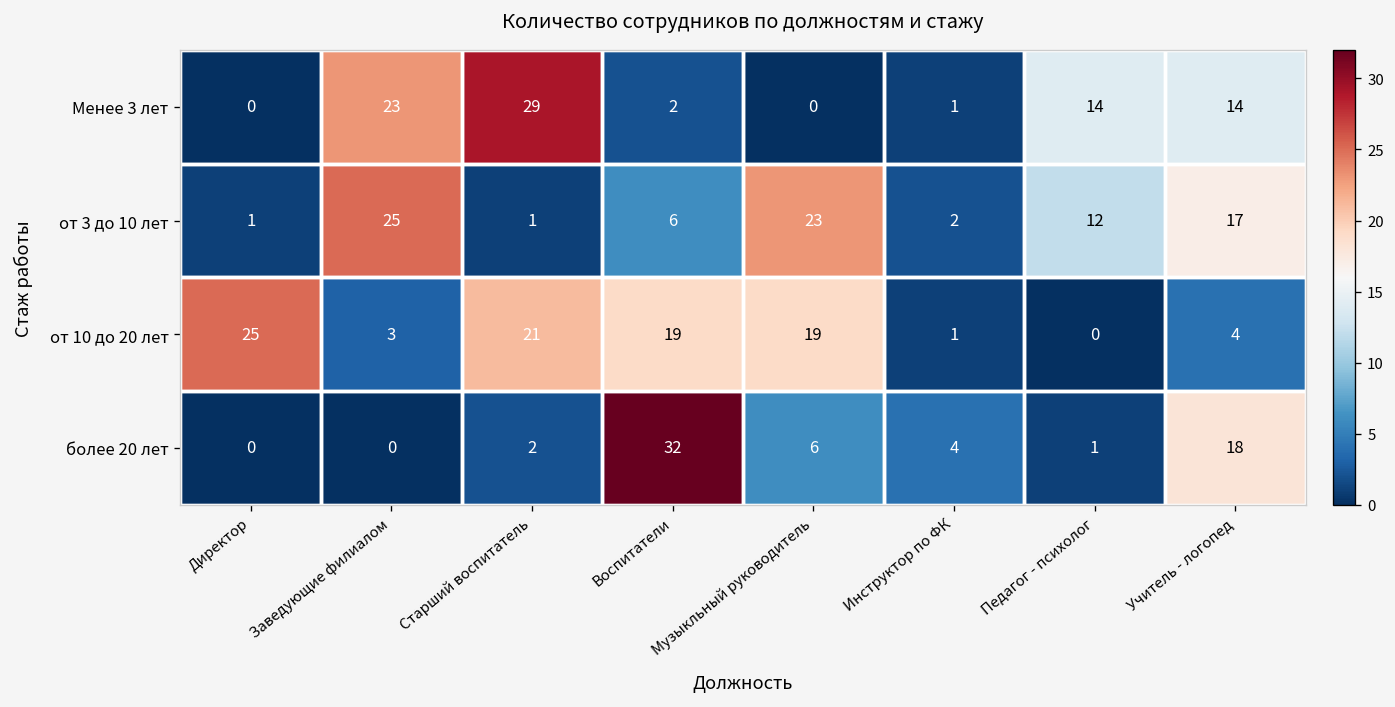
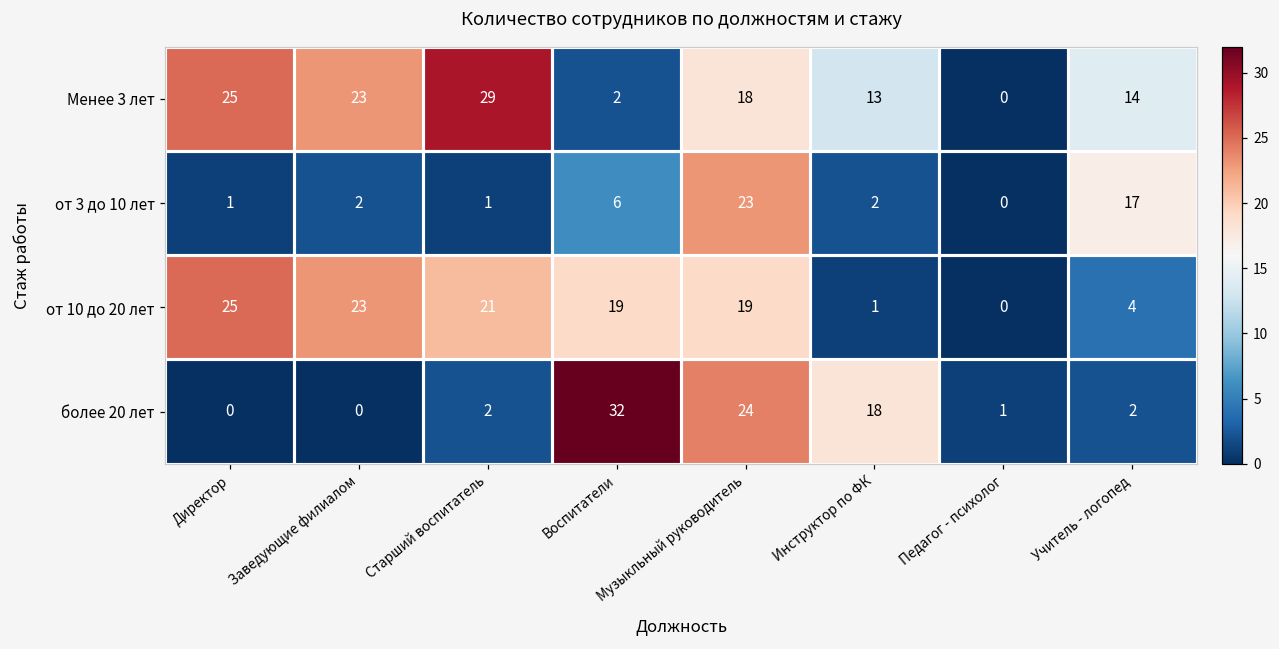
  {
    "Менее 3 лет": {
-     "Директор": 0,
+     "Директор": 25,
      "Заведующие филиалом": 23,
      "Старший воспитатель": 29,
      "Воспитатели": 2,
-     "Музыкльный руководитель": 0,
-     "Инструктор по ФК": 1,
-     "Педагог - психолог": 14,
+     "Музыкльный руководитель": 18,
+     "Инструктор по ФК": 13,
+     "Педагог - психолог": 0,
      "Учитель - логопед": 14
    },
    "от 3 до 10 лет": {
      "Директор": 1,
-     "Заведующие филиалом": 25,
+     "Заведующие филиалом": 2,
      "Старший воспитатель": 1,
      "Воспитатели": 6,
      "Музыкльный руководитель": 23,
      "Инструктор по ФК": 2,
-     "Педагог - психолог": 12,
+     "Педагог - психолог": 0,
      "Учитель - логопед": 17
    },
    "от 10 до 20 лет": {
      "Директор": 25,
-     "Заведующие филиалом": 3,
+     "Заведующие филиалом": 23,
      "Старший воспитатель": 21,
      "Воспитатели": 19,
      "Музыкльный руководитель": 19,
      "Инструктор по ФК": 1,
      "Педагог - психолог": 0,
      "Учитель - логопед": 4
    },
    "более 20 лет": {
      "Директор": 0,
      "Заведующие филиалом": 0,
      "Старший воспитатель": 2,
      "Воспитатели": 32,
-     "Музыкльный руководитель": 6,
-     "Инструктор по ФК": 4,
+     "Музыкльный руководитель": 24,
+     "Инструктор по ФК": 18,
      "Педагог - психолог": 1,
-     "Учитель - логопед": 18
+     "Учитель - логопед": 2
    }
  }
